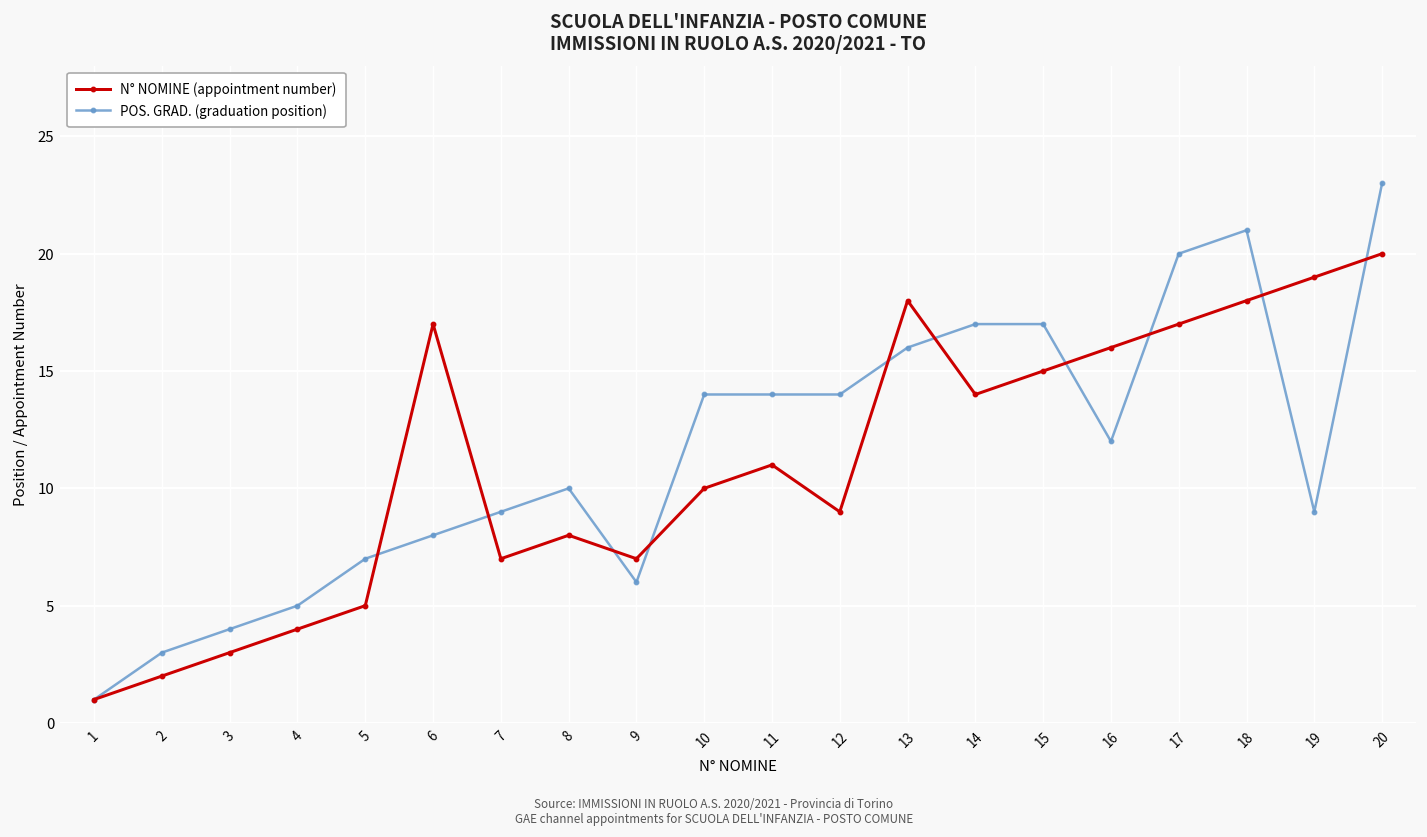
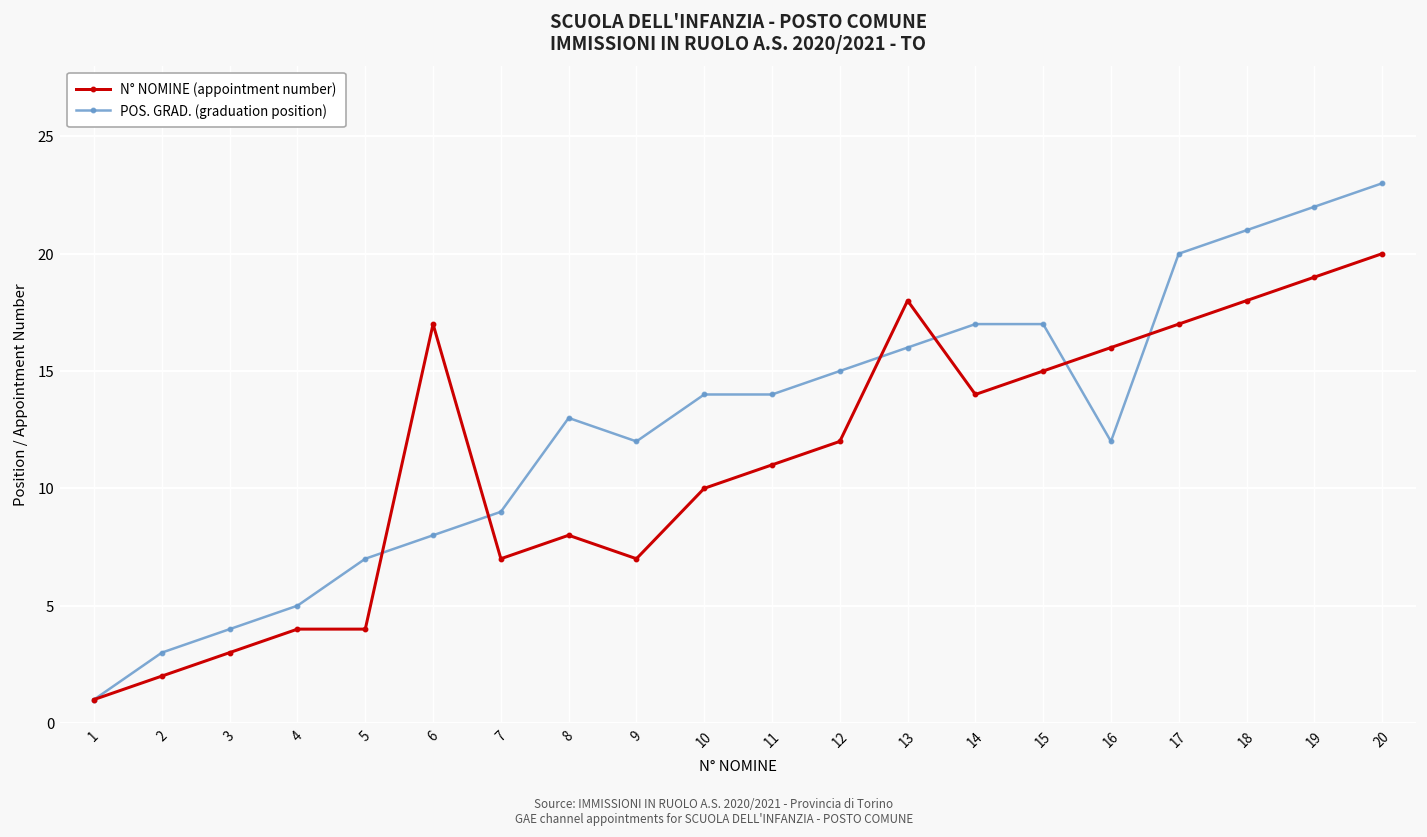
  {
    "N° NOMINE (appointment number)": {
      "2": 2,
      "3": 3,
      "4": 4,
-     "5": 5,
+     "5": 4,
      "6": 17,
      "7": 7,
      "8": 8,
      "9": 7,
      "10": 10,
      "11": 11,
-     "12": 9,
+     "12": 12,
      "13": 18,
      "14": 14,
      "15": 15,
      "16": 16,
      "17": 17,
      "18": 18,
      "19": 19,
      "20": 20
    },
    "POS. GRAD. (graduation position)": {
      "2": 3,
      "3": 4,
      "4": 5,
      "5": 7,
      "6": 8,
      "7": 9,
-     "8": 10,
-     "9": 6,
+     "8": 13,
+     "9": 12,
      "10": 14,
      "11": 14,
-     "12": 14,
+     "12": 15,
      "13": 16,
      "14": 17,
      "15": 17,
      "16": 12,
      "17": 20,
      "18": 21,
-     "19": 9,
+     "19": 22,
      "20": 23
    }
  }
